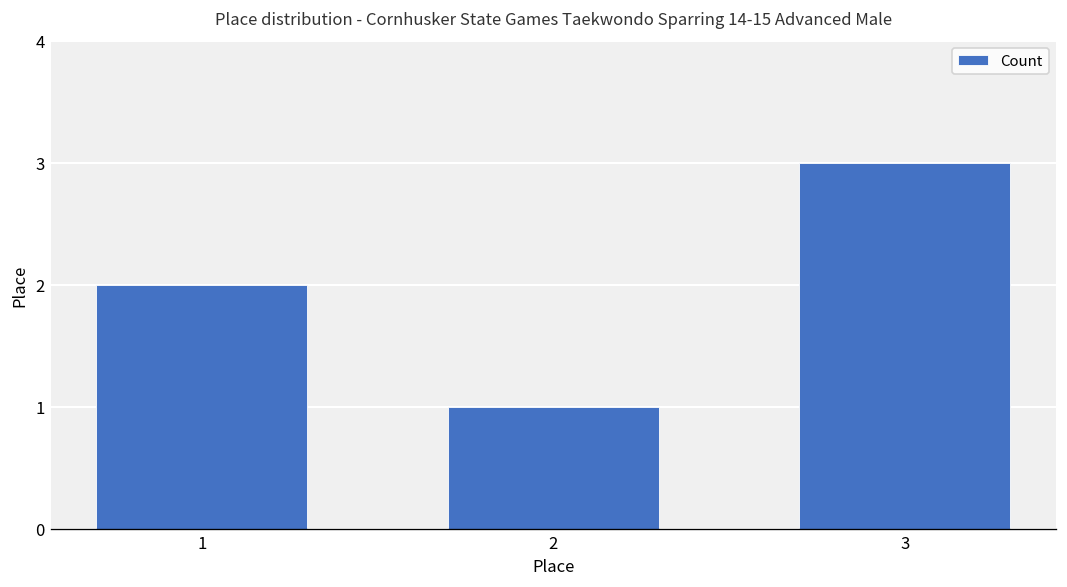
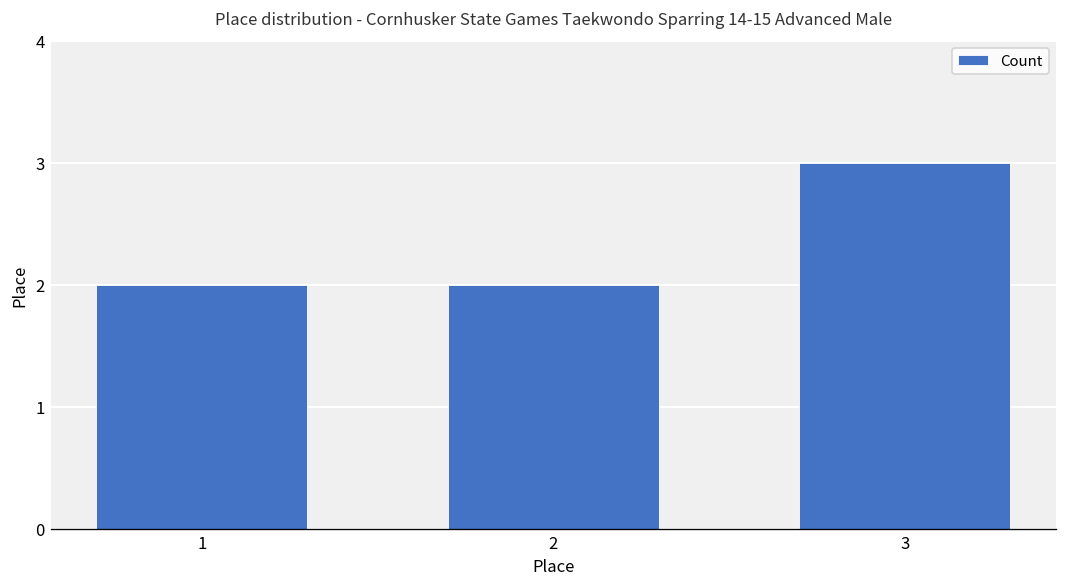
  {
    "1": 2,
-   "2": 1,
+   "2": 2,
    "3": 3
  }
